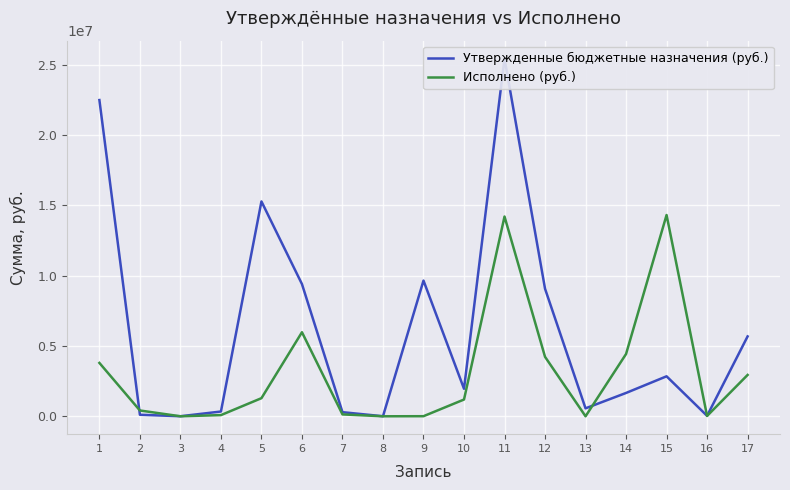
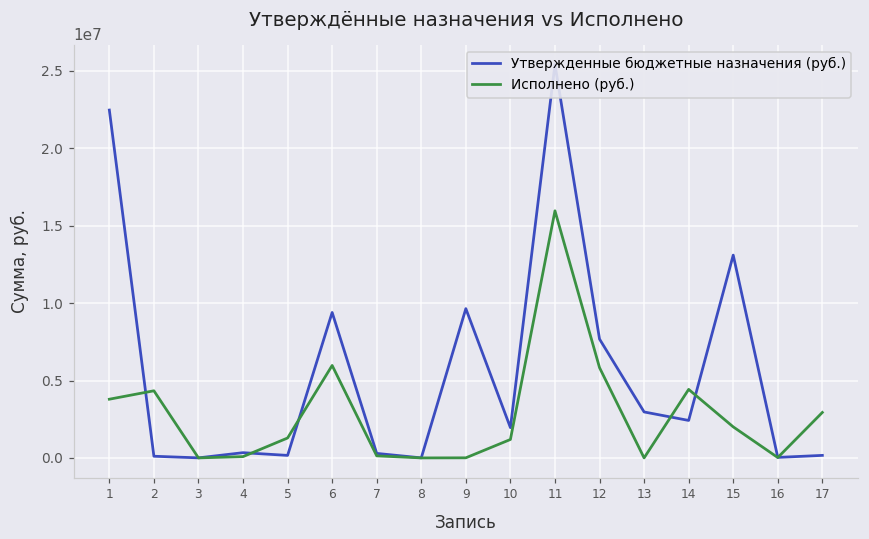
  {
    "Утвержденные бюджетные назначения (руб.)": {
      "1": 22500000,
      "2": 100000,
      "4": 300000,
-     "5": 15300000,
+     "5": 200000,
      "6": 9400000,
      "9": 9600000,
      "10": 2000000,
-     "12": 9100000,
-     "13": 600000,
-     "14": 1700000,
-     "15": 2800000,
-     "17": 5700000
+     "12": 7700000,
+     "13": 3000000,
+     "14": 2400000,
+     "15": 13100000,
+     "17": 200000
    },
    "Исполнено (руб.)": {
      "1": 3800000,
-     "2": 400000,
+     "2": 4300000,
      "4": 100000,
      "5": 1300000,
      "6": 6000000,
      "9": 0,
      "10": 1200000,
-     "11": 14200000,
-     "12": 4200000,
+     "11": 16000000,
+     "12": 5800000,
      "13": 0,
      "14": 4400000,
-     "15": 14300000,
+     "15": 2000000,
      "17": 2900000
    }
  }
